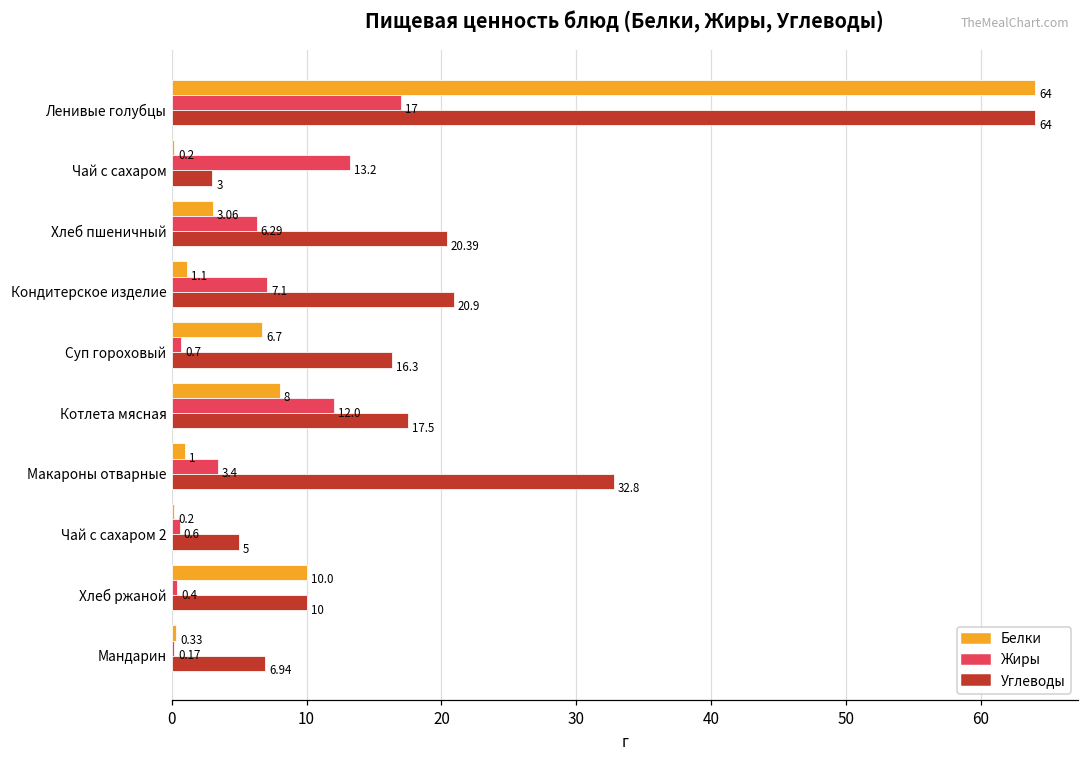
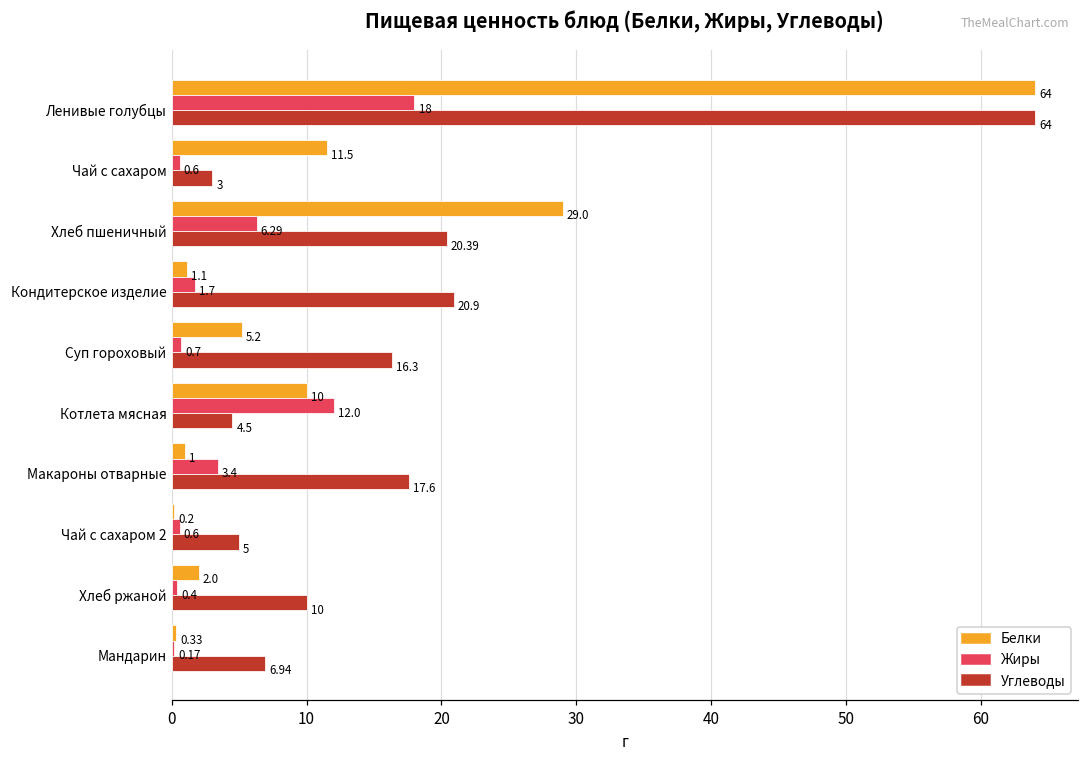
  {
    "Белки": {
      "Ленивые голубцы": 64,
-     "Чай с сахаром": 0.2,
-     "Хлеб пшеничный": 3.06,
+     "Чай с сахаром": 11.5,
+     "Хлеб пшеничный": 29.0,
      "Кондитерское изделие": 1.1,
-     "Суп гороховый": 6.7,
-     "Котлета мясная": 8,
+     "Суп гороховый": 5.2,
+     "Котлета мясная": 10,
      "Макароны отварные": 1,
      "Чай с сахаром 2": 0.2,
-     "Хлеб ржаной": 10.0,
+     "Хлеб ржаной": 2.0,
      "Мандарин": 0.33
    },
    "Жиры": {
-     "Ленивые голубцы": 17,
-     "Чай с сахаром": 13.2,
+     "Ленивые голубцы": 18,
+     "Чай с сахаром": 0.6,
      "Хлеб пшеничный": 6.29,
-     "Кондитерское изделие": 7.1,
+     "Кондитерское изделие": 1.7,
      "Суп гороховый": 0.7,
      "Котлета мясная": 12.0,
      "Макароны отварные": 3.4,
      "Чай с сахаром 2": 0.6,
      "Хлеб ржаной": 0.4,
      "Мандарин": 0.17
    },
    "Углеводы": {
      "Ленивые голубцы": 64,
      "Чай с сахаром": 3,
      "Хлеб пшеничный": 20.39,
      "Кондитерское изделие": 20.9,
      "Суп гороховый": 16.3,
-     "Котлета мясная": 17.5,
-     "Макароны отварные": 32.8,
+     "Котлета мясная": 4.5,
+     "Макароны отварные": 17.6,
      "Чай с сахаром 2": 5,
      "Хлеб ржаной": 10,
      "Мандарин": 6.94
    }
  }
